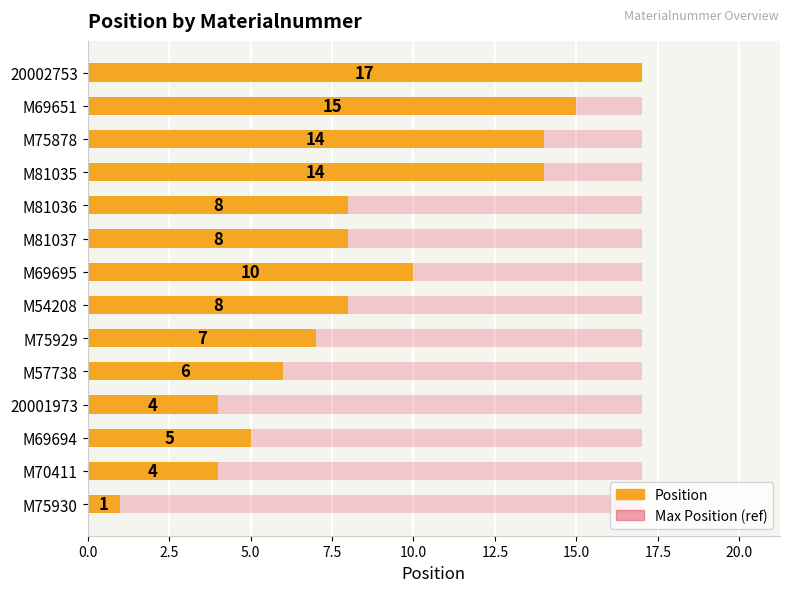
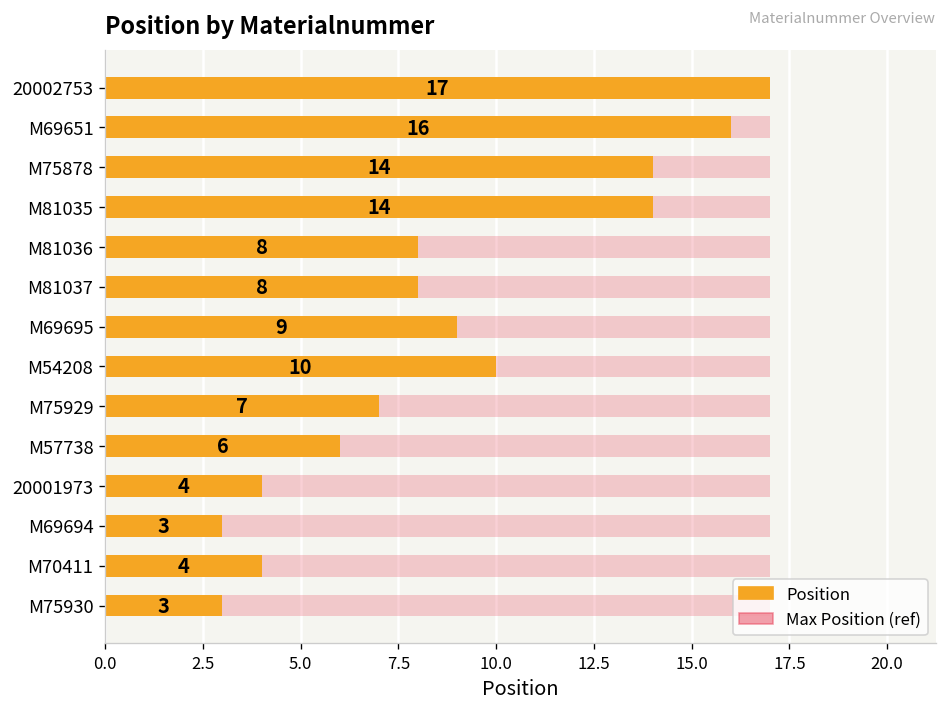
  {
    "Position": {
      "20002753": 17,
-     "M69651": 15,
-     "M69695": 10,
-     "M54208": 8,
-     "M69694": 5,
-     "M75930": 1
+     "M69651": 16,
+     "M69695": 9,
+     "M54208": 10,
+     "M69694": 3,
+     "M75930": 3
    },
    "Max Position (ref)": {
      "20002753": 17
    }
  }
